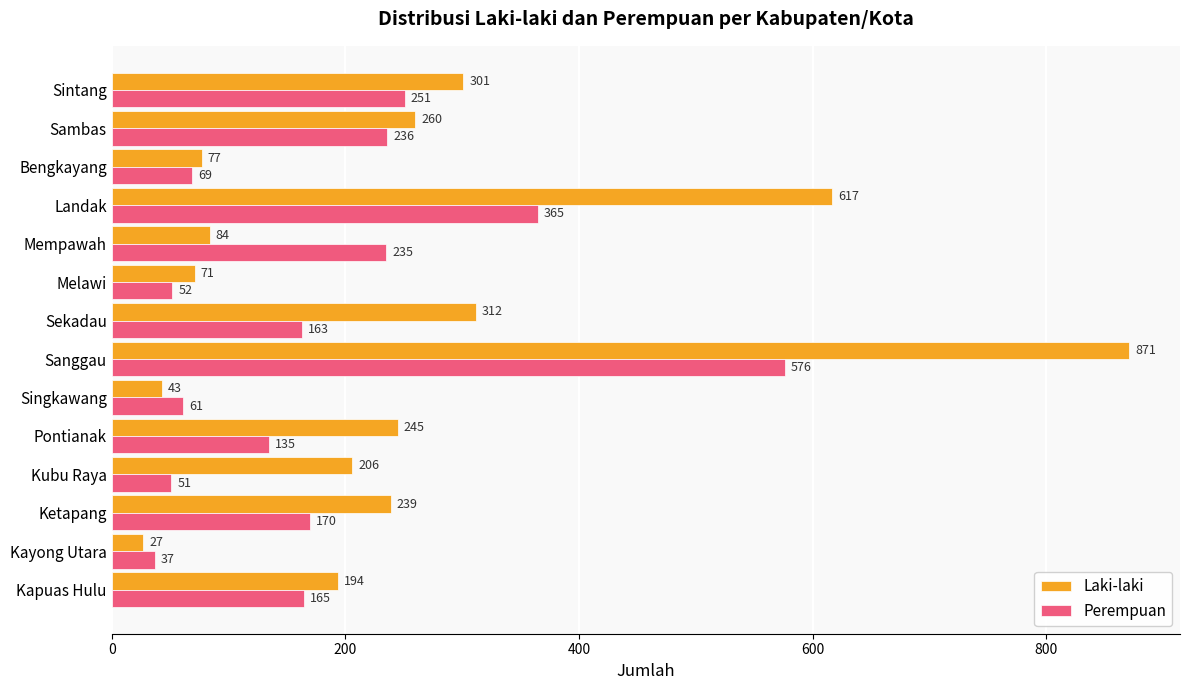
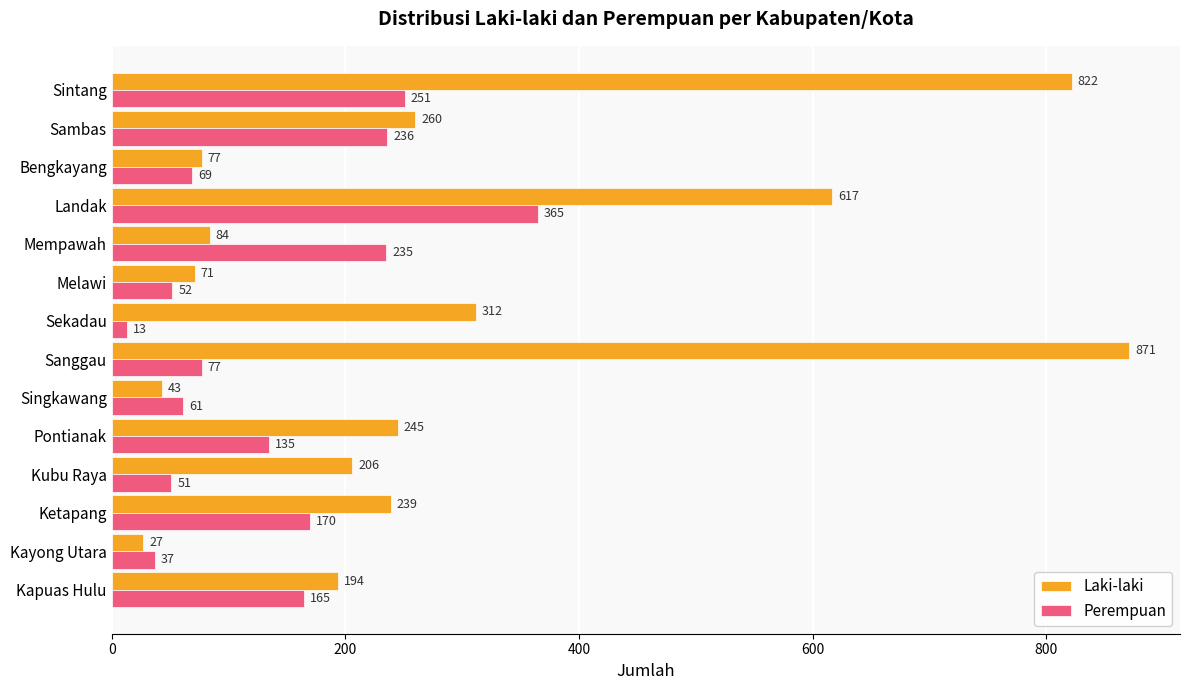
  {
    "Laki-laki": {
-     "Sintang": 301,
+     "Sintang": 822,
      "Sambas": 260,
      "Bengkayang": 77,
      "Landak": 617,
      "Mempawah": 84,
      "Melawi": 71,
      "Sekadau": 312,
      "Sanggau": 871,
      "Singkawang": 43,
      "Pontianak": 245,
      "Kubu Raya": 206,
      "Ketapang": 239,
      "Kayong Utara": 27,
      "Kapuas Hulu": 194
    },
    "Perempuan": {
      "Sintang": 251,
      "Sambas": 236,
      "Bengkayang": 69,
      "Landak": 365,
      "Mempawah": 235,
      "Melawi": 52,
-     "Sekadau": 163,
-     "Sanggau": 576,
+     "Sekadau": 13,
+     "Sanggau": 77,
      "Singkawang": 61,
      "Pontianak": 135,
      "Kubu Raya": 51,
      "Ketapang": 170,
      "Kayong Utara": 37,
      "Kapuas Hulu": 165
    }
  }
